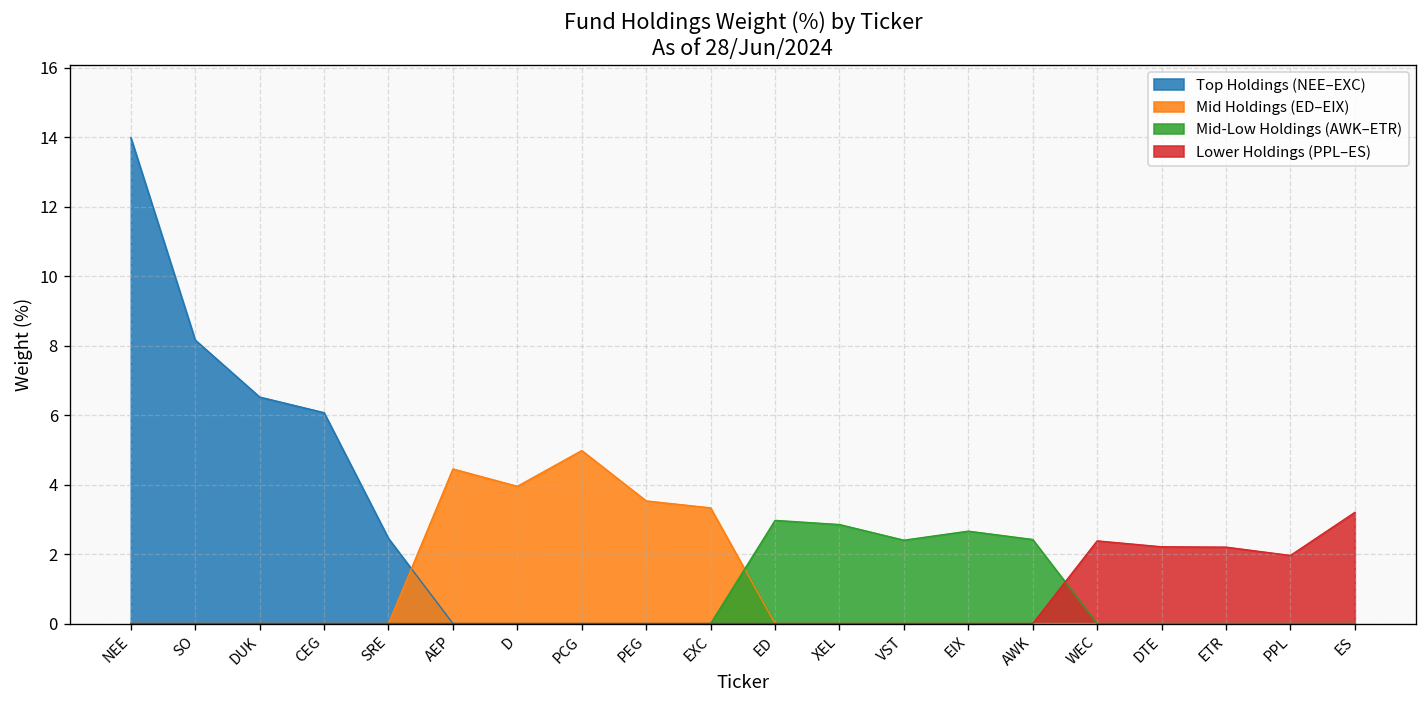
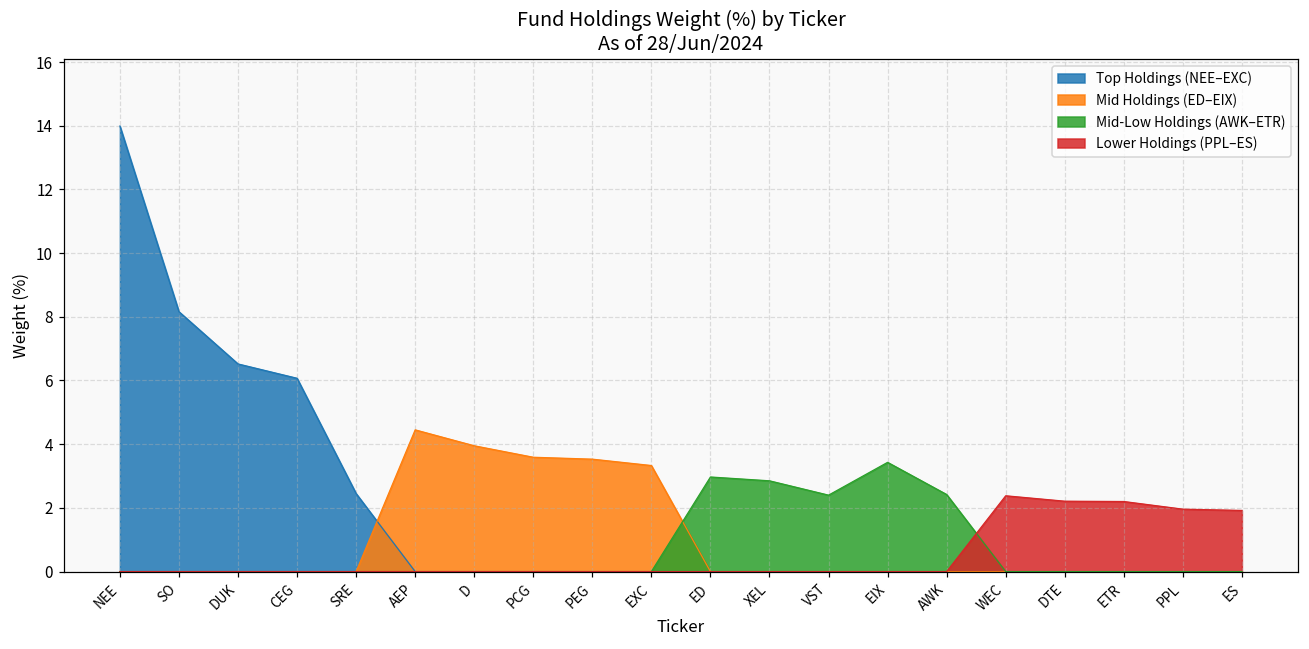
  {
    "Top Holdings (NEE–EXC)": {
      "NEE": 14.0,
      "SO": 8.2,
      "DUK": 6.5,
      "CEG": 6.1,
      "SRE": 2.5
    },
    "Mid Holdings (ED–EIX)": {
      "AEP": 4.5,
      "D": 4.0,
-     "PCG": 5.0,
+     "PCG": 3.6,
      "PEG": 3.5,
      "EXC": 3.3
    },
    "Mid-Low Holdings (AWK–ETR)": {
      "ED": 3.0,
      "XEL": 2.9,
      "VST": 2.4,
-     "EIX": 2.7,
+     "EIX": 3.4,
      "AWK": 2.4
    },
    "Lower Holdings (PPL–ES)": {
      "WEC": 2.4,
      "DTE": 2.2,
      "ETR": 2.2,
      "PPL": 2.0,
-     "ES": 3.2
+     "ES": 1.9
    }
  }
